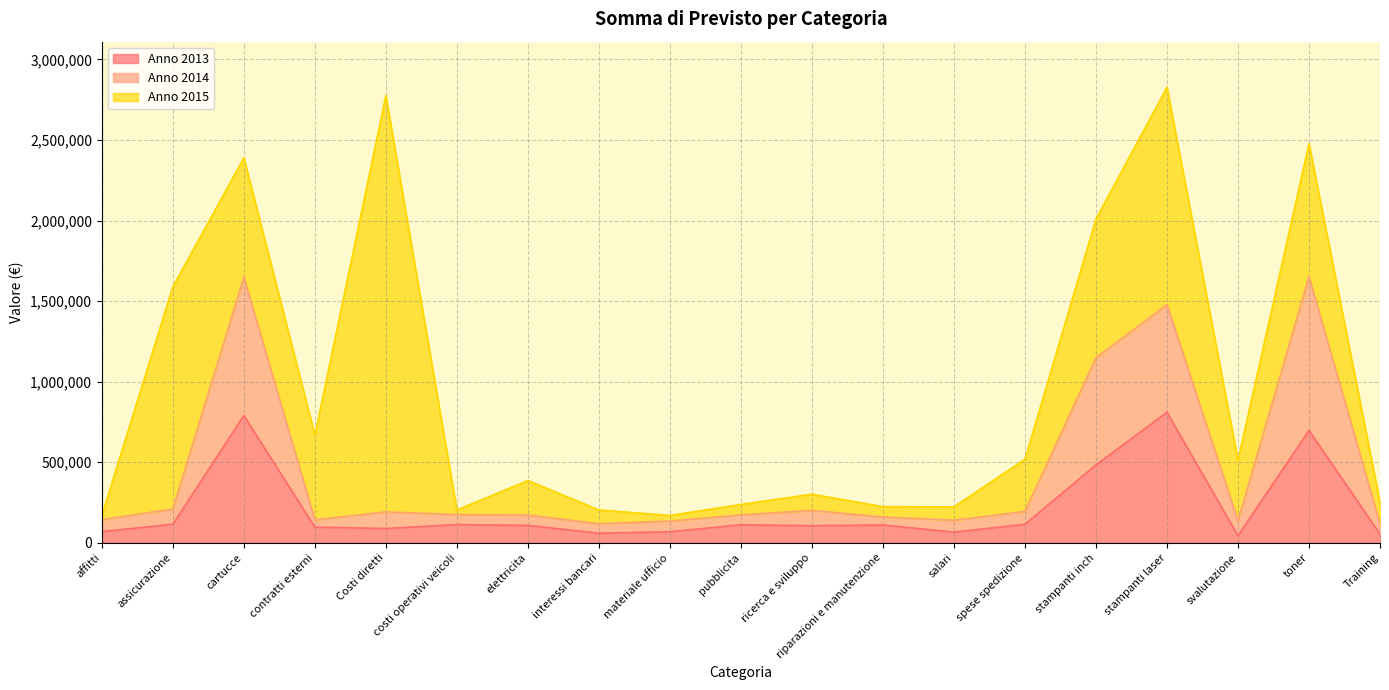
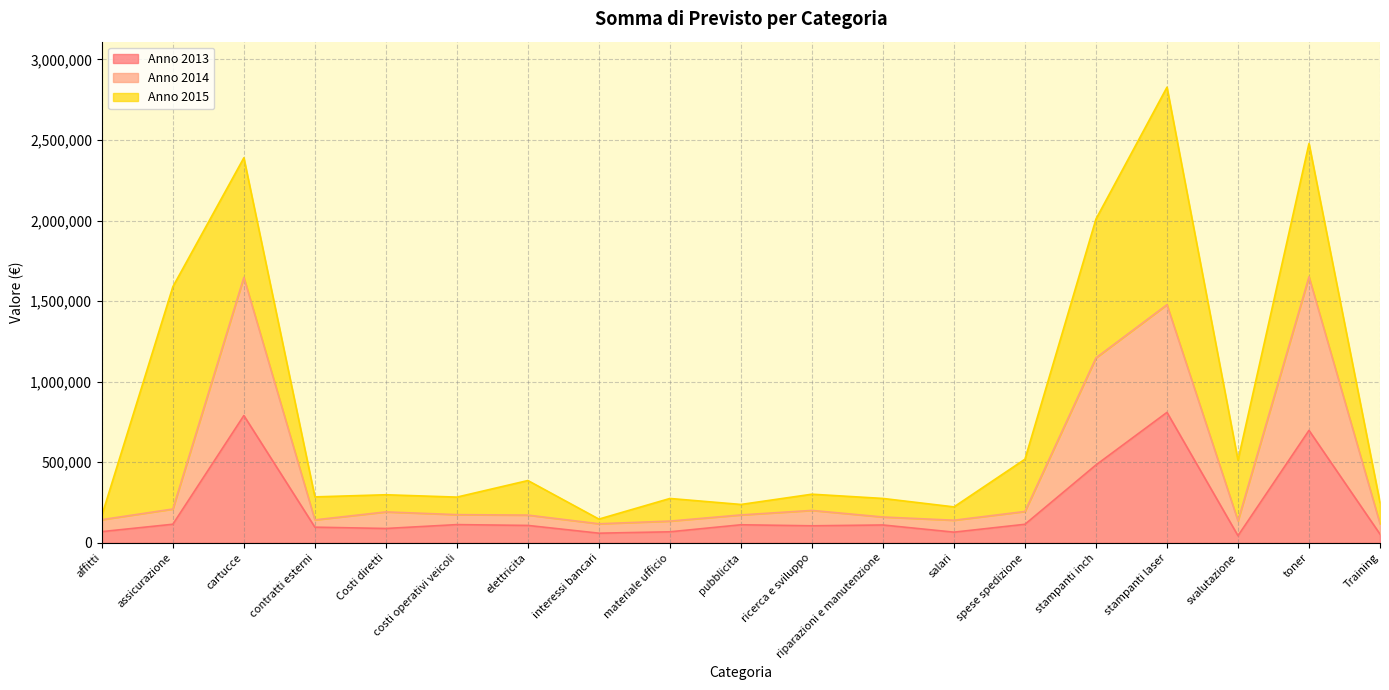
  {
    "Anno 2015": {
      "affitti": "30,000",
      "assicurazione": "1,380,000",
      "cartucce": "740,000",
-     "contratti esterni": "530,000",
-     "Costi diretti": "2,580,000",
-     "costi operativi veicoli": "30,000",
+     "contratti esterni": "140,000",
+     "Costi diretti": "110,000",
+     "costi operativi veicoli": "110,000",
      "elettricita": "210,000",
-     "interessi bancari": "90,000",
-     "materiale ufficio": "30,000",
+     "interessi bancari": "30,000",
+     "materiale ufficio": "140,000",
      "pubblicita": "60,000",
      "ricerca e sviluppo": "100,000",
-     "riparazioni e manutenzione": "60,000",
+     "riparazioni e manutenzione": "120,000",
      "salari": "80,000",
      "spese spedizione": "320,000",
      "stampanti inch": "860,000",
      "stampanti laser": "1,350,000",
      "svalutazione": "380,000",
      "toner": "830,000",
      "Training": "130,000"
    }
  }
